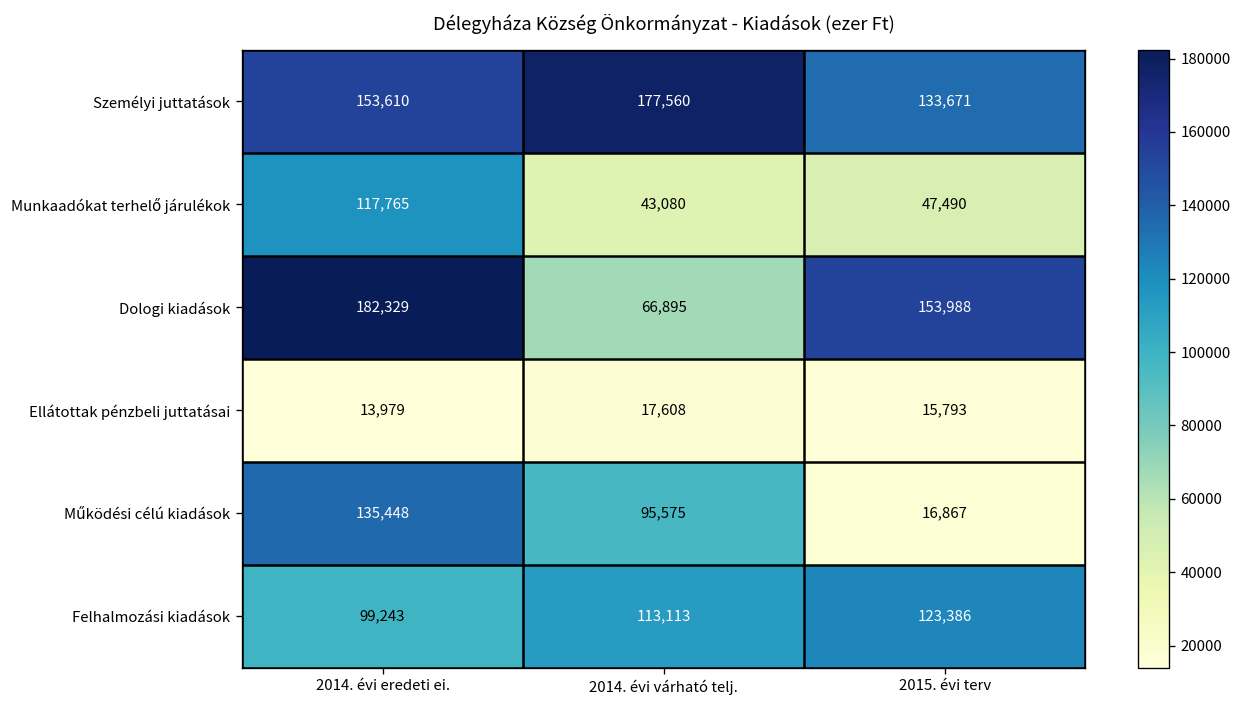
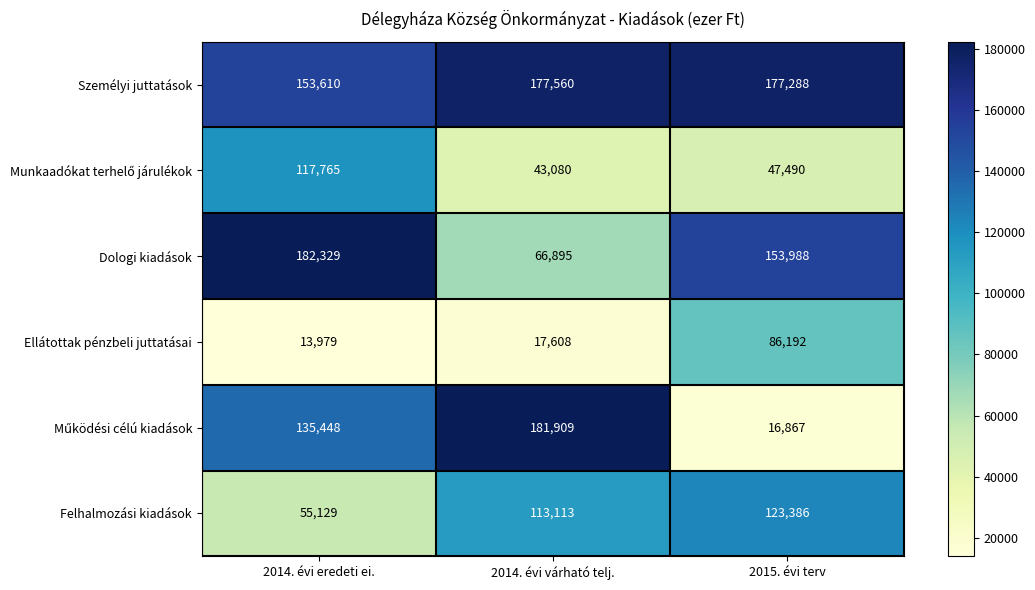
  {
    "Személyi juttatások": {
      "2014. évi eredeti ei.": "153,610",
      "2014. évi várható telj.": "177,560",
-     "2015. évi terv": "133,671"
+     "2015. évi terv": "177,288"
    },
    "Munkaadókat terhelő járulékok": {
      "2014. évi eredeti ei.": "117,765",
      "2014. évi várható telj.": "43,080",
      "2015. évi terv": "47,490"
    },
    "Dologi kiadások": {
      "2014. évi eredeti ei.": "182,329",
      "2014. évi várható telj.": "66,895",
      "2015. évi terv": "153,988"
    },
    "Ellátottak pénzbeli juttatásai": {
      "2014. évi eredeti ei.": "13,979",
      "2014. évi várható telj.": "17,608",
-     "2015. évi terv": "15,793"
+     "2015. évi terv": "86,192"
    },
    "Működési célú kiadások": {
      "2014. évi eredeti ei.": "135,448",
-     "2014. évi várható telj.": "95,575",
+     "2014. évi várható telj.": "181,909",
      "2015. évi terv": "16,867"
    },
    "Felhalmozási kiadások": {
-     "2014. évi eredeti ei.": "99,243",
+     "2014. évi eredeti ei.": "55,129",
      "2014. évi várható telj.": "113,113",
      "2015. évi terv": "123,386"
    }
  }
